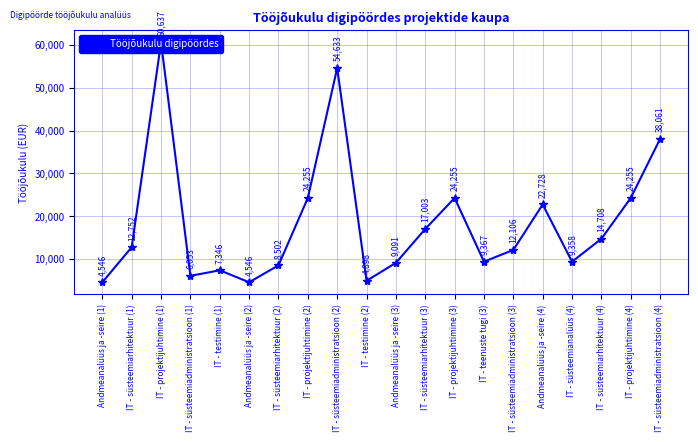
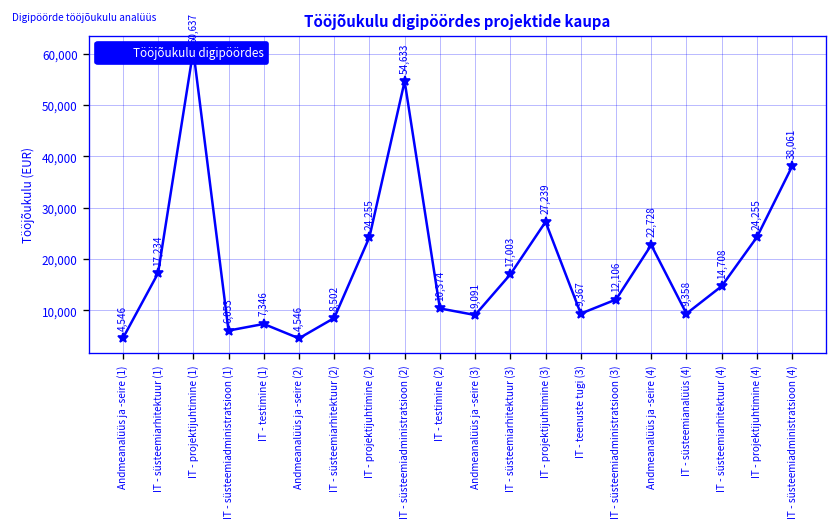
  {
    "Andmeanalüüs ja -seire (1)": "4,546",
-   "IT - süsteemiarhitektuur (1)": "12,752",
+   "IT - süsteemiarhitektuur (1)": "17,234",
    "IT - süsteemiadministratsioon (1)": "6,053",
    "IT - testimine (1)": "7,346",
    "Andmeanalüüs ja -seire (2)": "4,546",
    "IT - süsteemiarhitektuur (2)": "8,502",
    "IT - projektijuhtimine (2)": "24,255",
    "IT - süsteemiadministratsioon (2)": "54,633",
-   "IT - testimine (2)": "4,898",
+   "IT - testimine (2)": "10,374",
    "Andmeanalüüs ja -seire (3)": "9,091",
    "IT - süsteemiarhitektuur (3)": "17,003",
-   "IT - projektijuhtimine (3)": "24,255",
+   "IT - projektijuhtimine (3)": "27,239",
    "IT - teenuste tugi (3)": "9,367",
    "IT - süsteemiadministratsioon (3)": "12,106",
    "Andmeanalüüs ja -seire (4)": "22,728",
    "IT - süsteemianalüüs (4)": "9,358",
    "IT - süsteemiarhitektuur (4)": "14,708",
    "IT - projektijuhtimine (4)": "24,255",
    "IT - süsteemiadministratsioon (4)": "38,061"
  }
